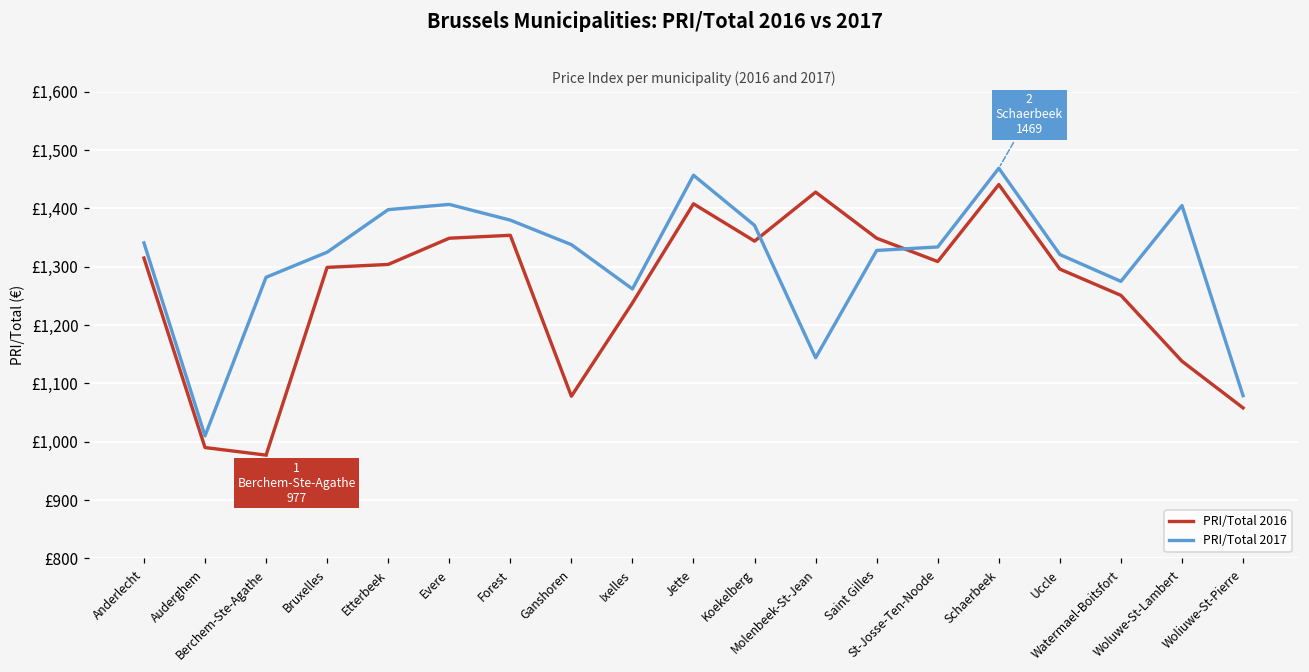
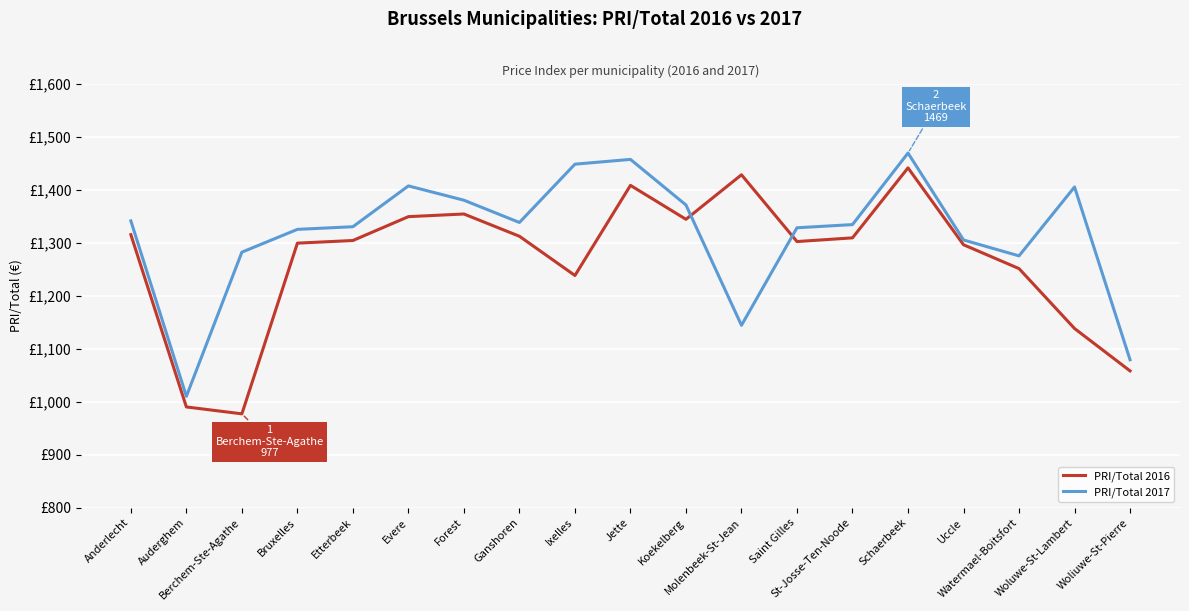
  {
    "PRI/Total 2016": {
      "Anderlecht": "£1,320",
      "Auderghem": "£990",
      "Bruxelles": "£1,300",
      "Etterbeek": "£1,300",
      "Evere": "£1,350",
      "Forest": "£1,350",
-     "Ganshoren": "£1,080",
+     "Ganshoren": "£1,310",
      "Ixelles": "£1,240",
      "Jette": "£1,410",
      "Koekelberg": "£1,340",
      "Molenbeek-St-Jean": "£1,430",
-     "Saint Gilles": "£1,350",
+     "Saint Gilles": "£1,300",
      "St-Josse-Ten-Noode": "£1,310",
      "Schaerbeek": "£1,440",
      "Uccle": "£1,300",
      "Watermael-Boitsfort": "£1,250",
      "Woluwe-St-Lambert": "£1,140",
      "Woliuwe-St-Pierre": "£1,060"
    },
    "PRI/Total 2017": {
      "Anderlecht": "£1,340",
      "Auderghem": "£1,010",
      "Berchem-Ste-Agathe": "£1,280",
      "Bruxelles": "£1,330",
-     "Etterbeek": "£1,400",
+     "Etterbeek": "£1,330",
      "Evere": "£1,410",
      "Forest": "£1,380",
      "Ganshoren": "£1,340",
-     "Ixelles": "£1,260",
+     "Ixelles": "£1,450",
      "Jette": "£1,460",
      "Koekelberg": "£1,370",
      "Molenbeek-St-Jean": "£1,140",
      "Saint Gilles": "£1,330",
      "St-Josse-Ten-Noode": "£1,330",
-     "Uccle": "£1,320",
+     "Uccle": "£1,310",
      "Watermael-Boitsfort": "£1,280",
      "Woluwe-St-Lambert": "£1,410",
      "Woliuwe-St-Pierre": "£1,080"
    }
  }
